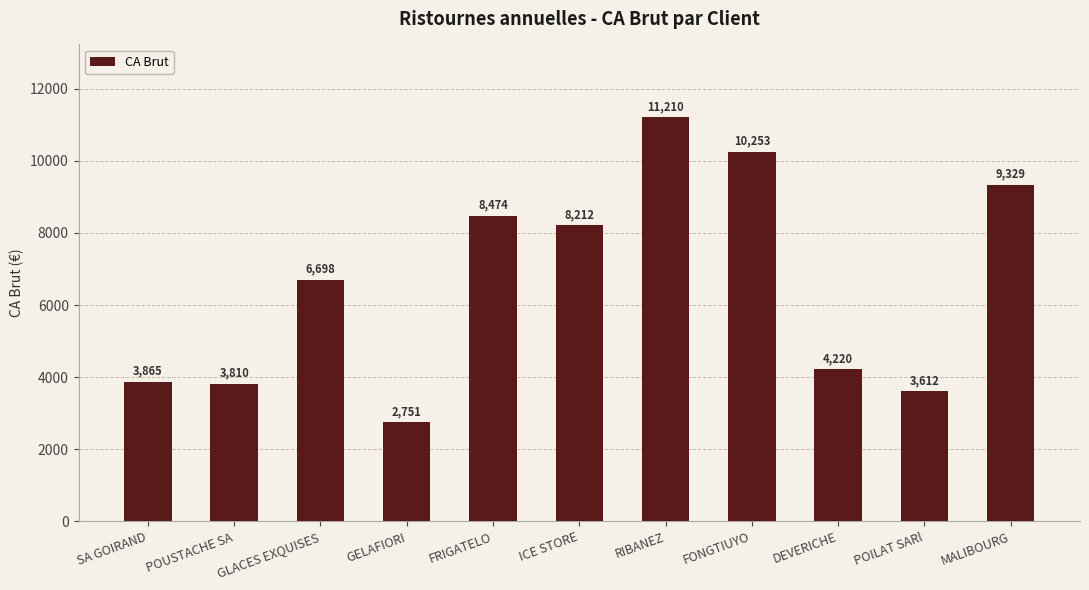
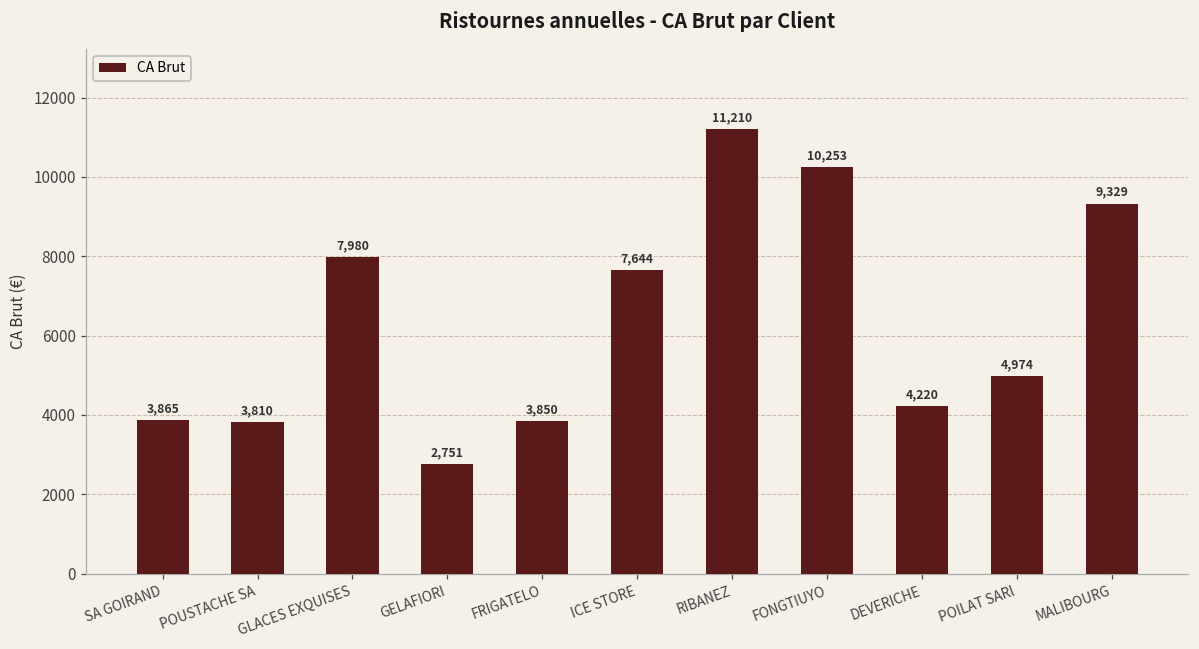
  {
    "SA GOIRAND": "3,865",
    "POUSTACHE SA": "3,810",
-   "GLACES EXQUISES": "6,698",
+   "GLACES EXQUISES": "7,980",
    "GELAFIORI": "2,751",
-   "FRIGATELO": "8,474",
-   "ICE STORE": "8,212",
+   "FRIGATELO": "3,850",
+   "ICE STORE": "7,644",
    "RIBANEZ": "11,210",
    "FONGTIUYO": "10,253",
    "DEVERICHE": "4,220",
-   "POILAT SARl": "3,612",
+   "POILAT SARl": "4,974",
    "MALIBOURG": "9,329"
  }
